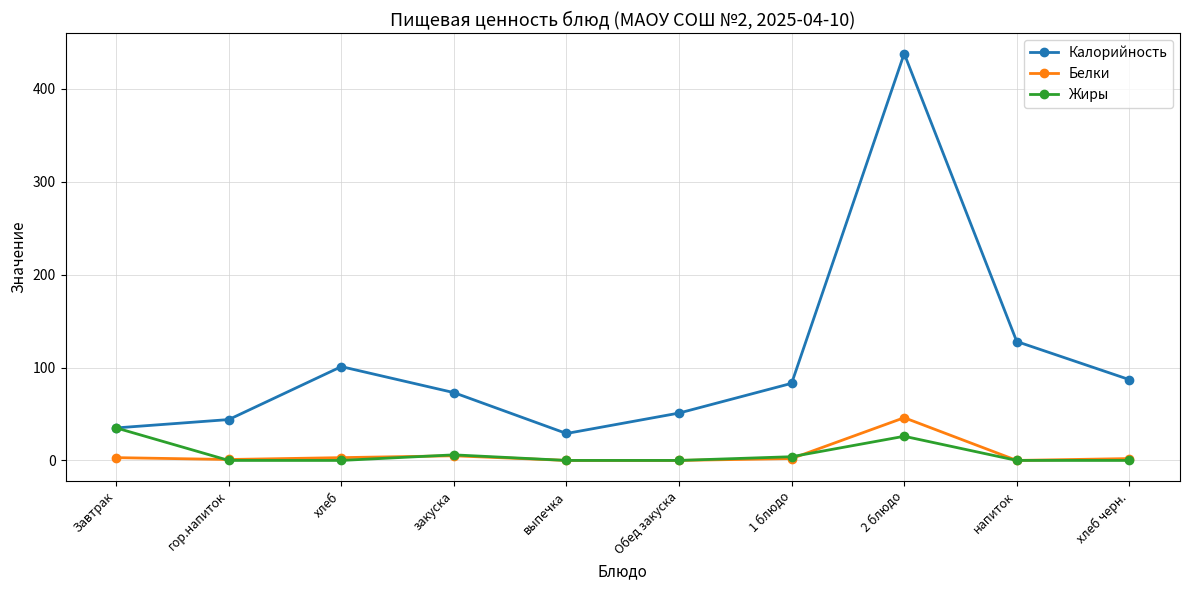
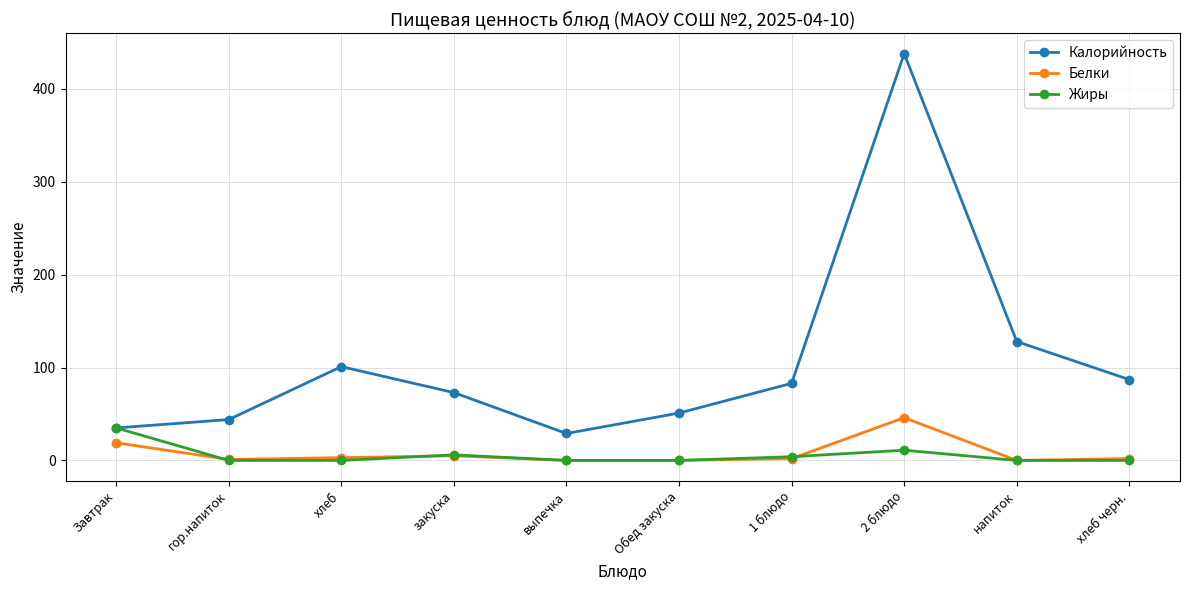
  {
    "Калорийность": {
      "гор.напиток": 40,
      "хлеб": 100,
      "закуска": 70,
      "выпечка": 30,
      "Обед закуска": 50,
      "1 блюдо": 80,
      "2 блюдо": 440,
      "напиток": 130,
      "хлеб черн.": 90
    },
    "Белки": {
-     "Завтрак": 0,
+     "Завтрак": 20,
      "хлеб": 0,
      "2 блюдо": 50
    },
    "Жиры": {
      "хлеб": 0,
-     "2 блюдо": 30
+     "2 блюдо": 10
    }
  }
